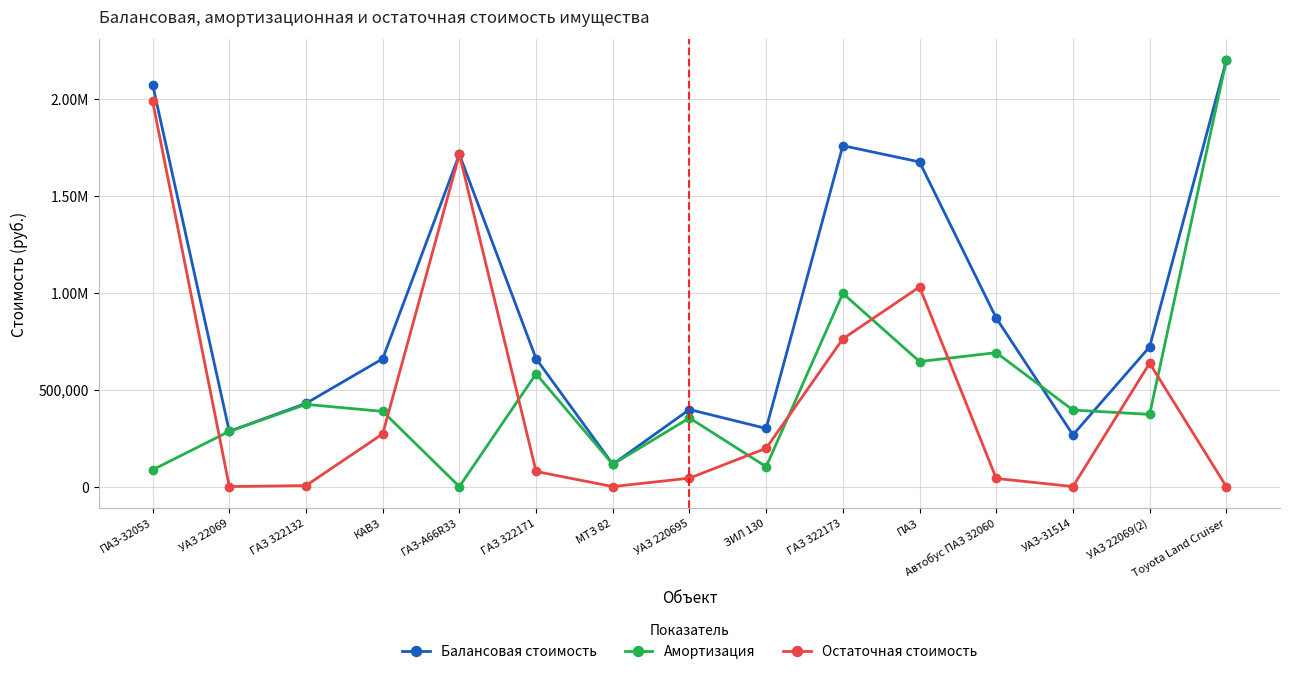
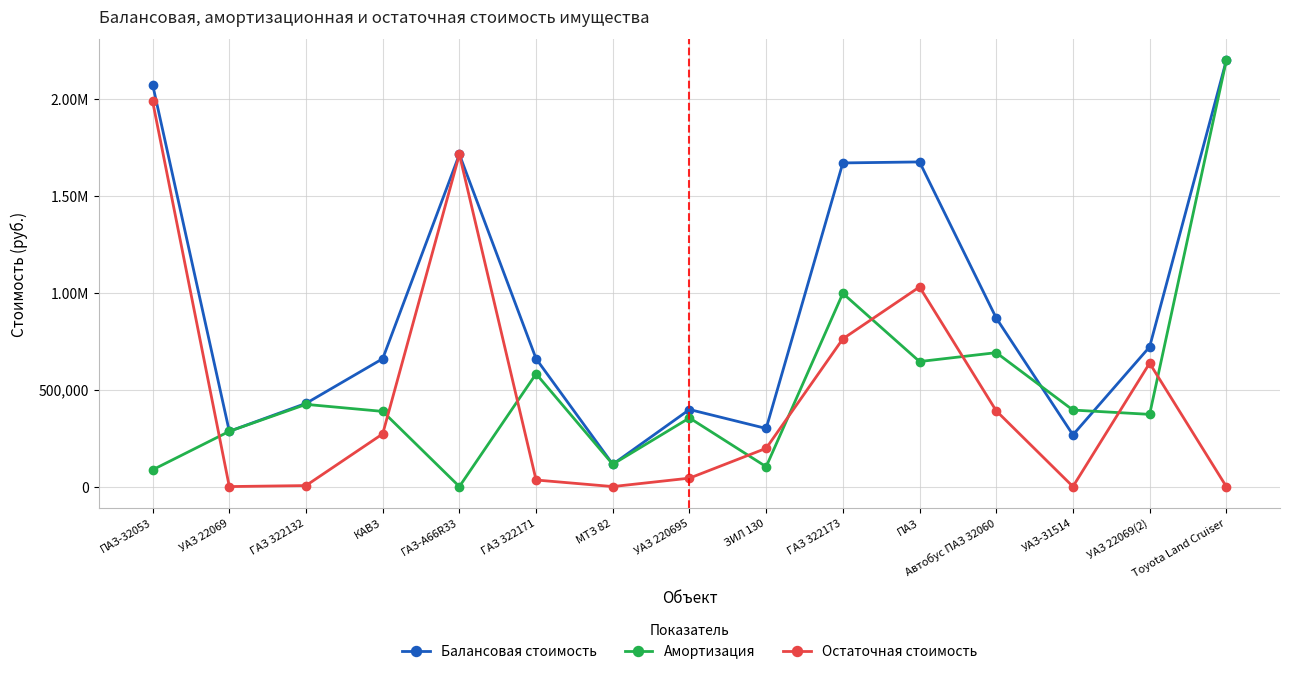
  {
    "Балансовая стоимость": {
      "ПАЗ-32053": "2,080,000",
      "КАВЗ": "660,000",
      "ГАЗ 322171": "660,000",
      "УАЗ 220695": "400,000",
      "ЗИЛ 130": "300,000",
-     "ГАЗ 322173": "1,760,000",
+     "ГАЗ 322173": "1,670,000",
      "ПАЗ": "1,680,000",
      "Автобус ПАЗ 32060": "870,000",
      "УАЗ-31514": "270,000",
      "УАЗ 22069(2)": "720,000"
    },
    "Амортизация": {
      "ПАЗ-32053": "90,000",
      "КАВЗ": "390,000",
      "ГАЗ-А66R33": "0",
      "ГАЗ 322171": "580,000",
      "УАЗ 220695": "350,000",
      "ЗИЛ 130": "100,000",
      "ГАЗ 322173": "1,000,000",
      "ПАЗ": "650,000",
      "Автобус ПАЗ 32060": "690,000",
      "УАЗ-31514": "390,000",
      "УАЗ 22069(2)": "370,000"
    },
    "Остаточная стоимость": {
      "ПАЗ-32053": "1,990,000",
      "УАЗ 22069": "0",
      "ГАЗ 322132": "10,000",
      "КАВЗ": "270,000",
-     "ГАЗ 322171": "80,000",
+     "ГАЗ 322171": "30,000",
      "МТЗ 82": "0",
      "УАЗ 220695": "40,000",
      "ЗИЛ 130": "200,000",
      "ГАЗ 322173": "760,000",
      "ПАЗ": "1,030,000",
-     "Автобус ПАЗ 32060": "40,000",
+     "Автобус ПАЗ 32060": "390,000",
      "УАЗ-31514": "0",
      "УАЗ 22069(2)": "640,000",
      "Toyota Land Cruiser": "0"
    }
  }
